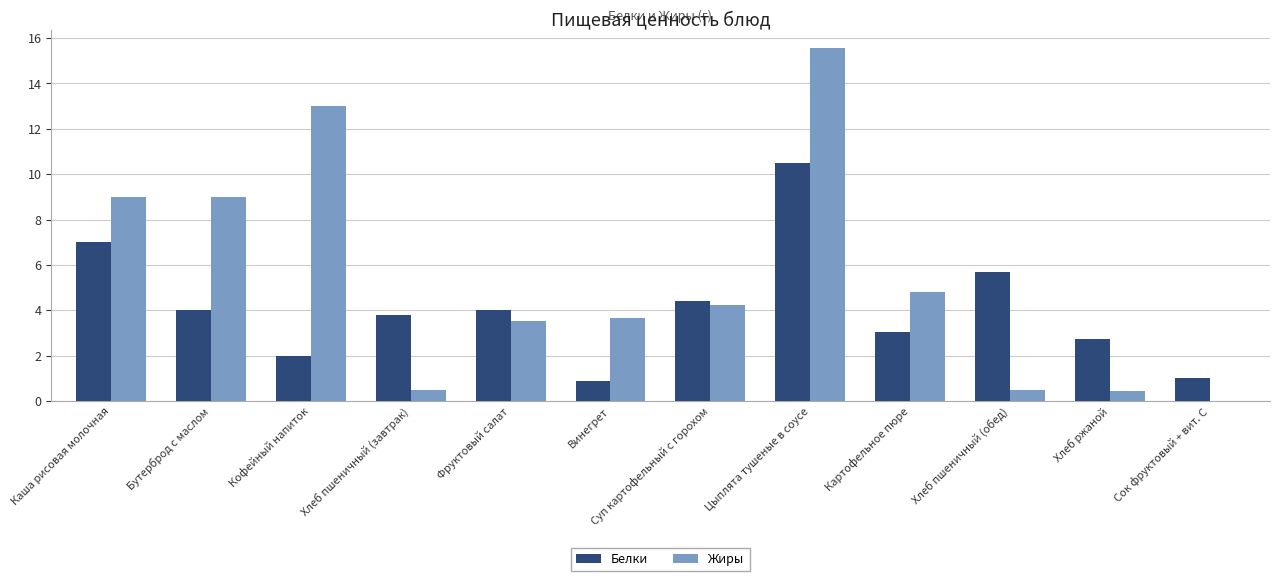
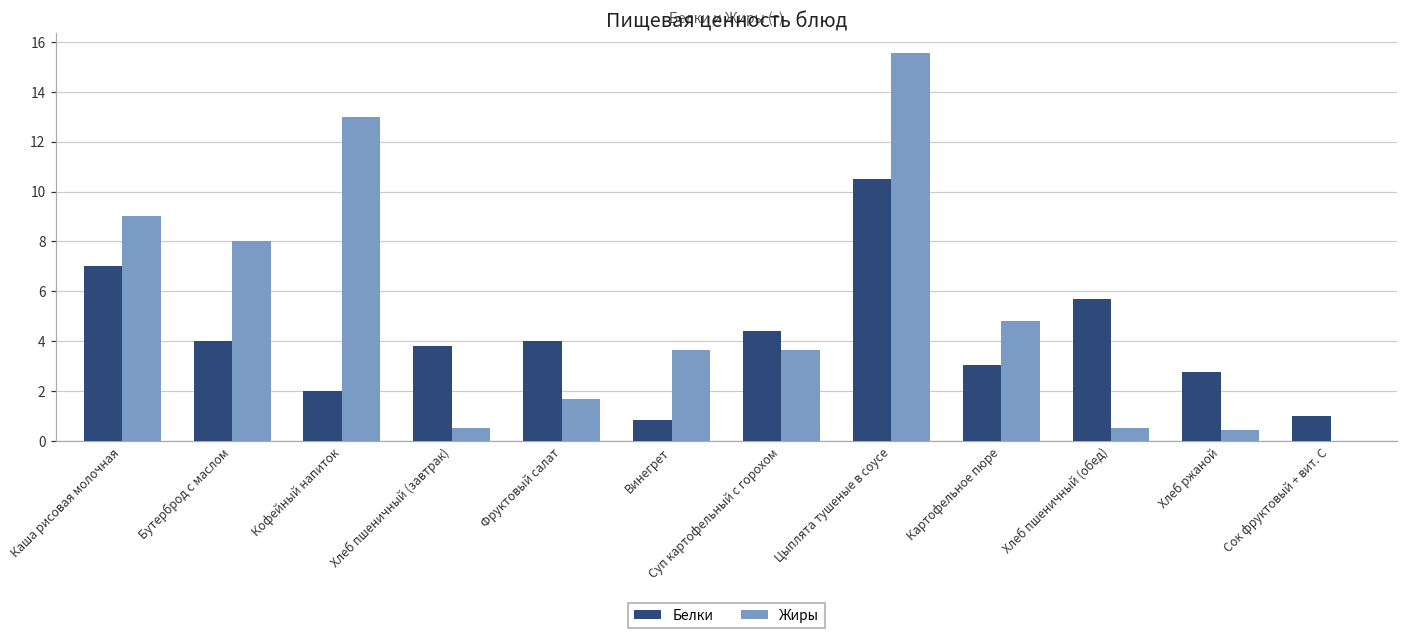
  {
    "Белки": {
      "Каша рисовая молочная": 7.0,
      "Бутерброд с маслом": 4.0,
      "Кофейный напиток": 2.0,
      "Хлеб пшеничный (завтрак)": 3.8,
      "Фруктовый салат": 4.0,
      "Винегрет": 0.9,
      "Суп картофельный с горохом": 4.4,
      "Цыплята тушеные в соусе": 10.5,
      "Картофельное пюре": 3.1,
      "Хлеб пшеничный (обед)": 5.7,
      "Хлеб ржаной": 2.8,
      "Сок фруктовый + вит. С": 1.0
    },
    "Жиры": {
      "Каша рисовая молочная": 9.0,
-     "Бутерброд с маслом": 9,
+     "Бутерброд с маслом": 8,
      "Кофейный напиток": 13.0,
      "Хлеб пшеничный (завтрак)": 0.5,
-     "Фруктовый салат": 3.5,
+     "Фруктовый салат": 1.7,
      "Винегрет": 3.7,
-     "Суп картофельный с горохом": 4.2,
+     "Суп картофельный с горохом": 3.6,
      "Цыплята тушеные в соусе": 15.6,
      "Картофельное пюре": 4.8,
      "Хлеб пшеничный (обед)": 0.5,
      "Хлеб ржаной": 0.5,
      "Сок фруктовый + вит. С": 0.0
    }
  }
